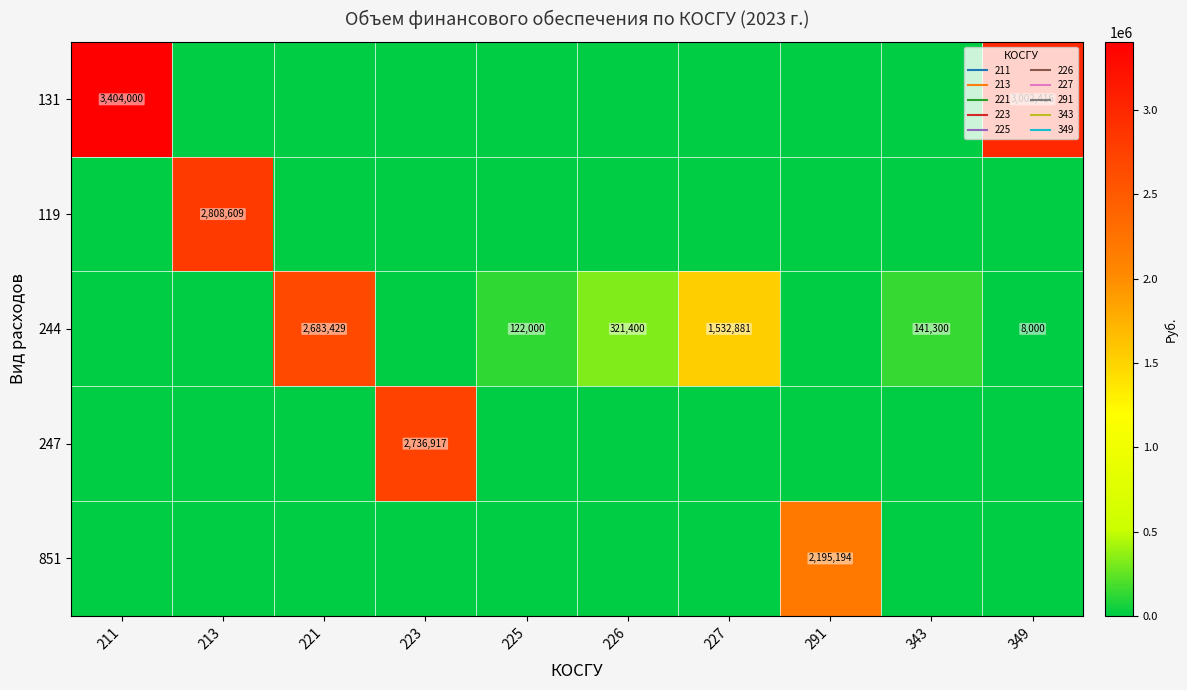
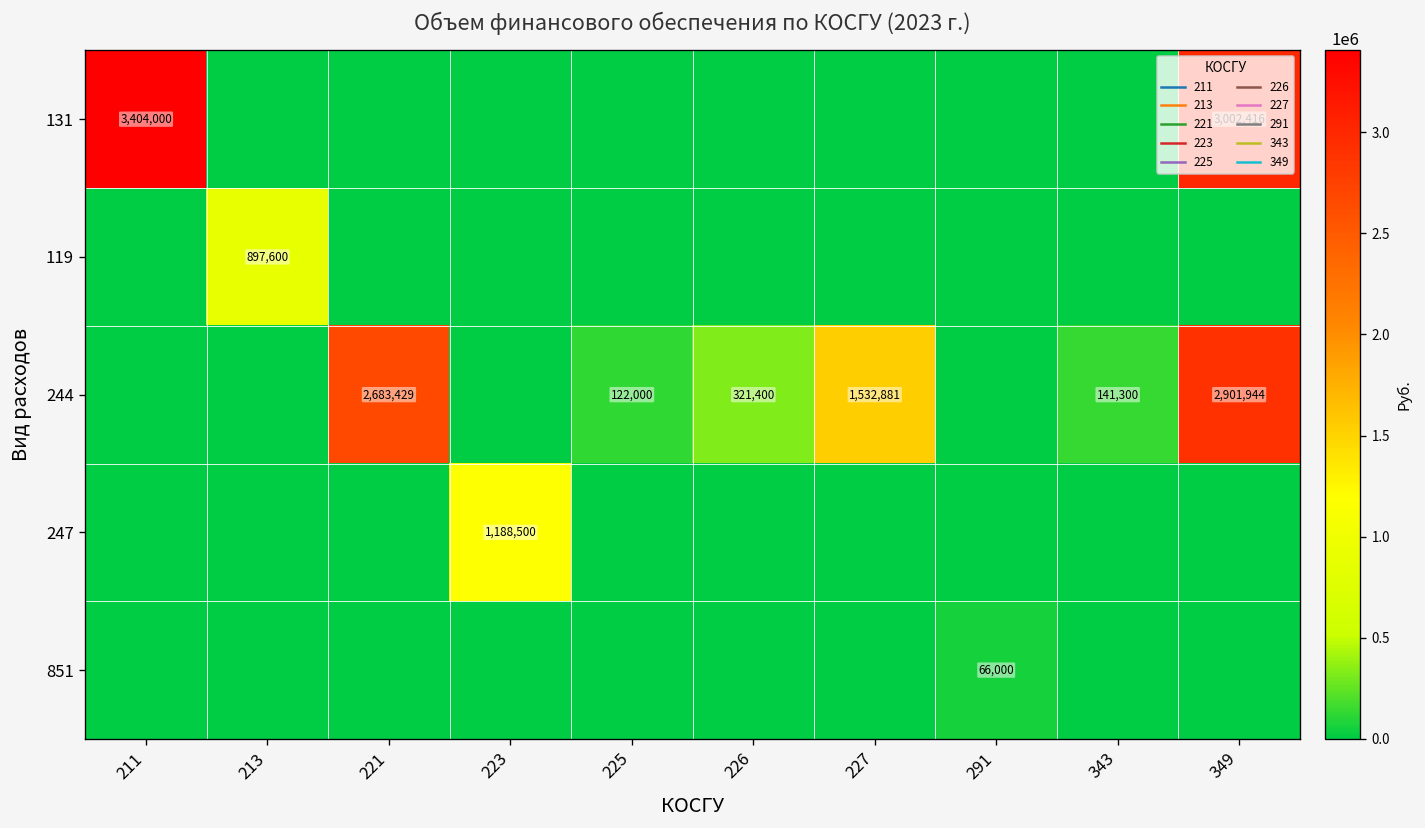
  {
    "119": {
-     "213": "2,808,609"
+     "213": "897,600"
    },
    "244": {
-     "349": "8,000"
+     "349": "2,901,944"
    },
    "247": {
-     "223": "2,736,917"
+     "223": "1,188,500"
    },
    "851": {
-     "291": "2,195,194"
+     "291": "66,000"
    }
  }
